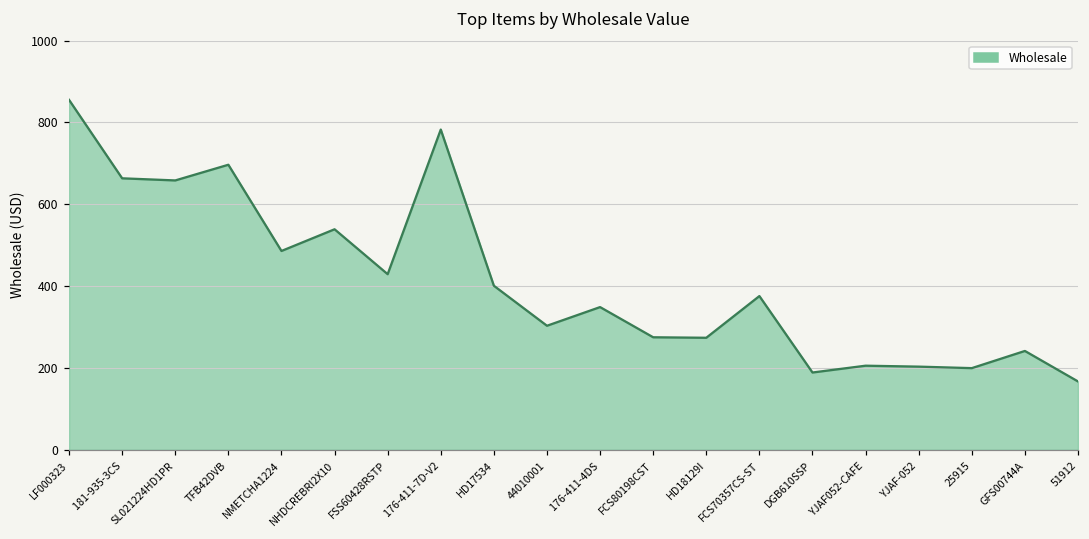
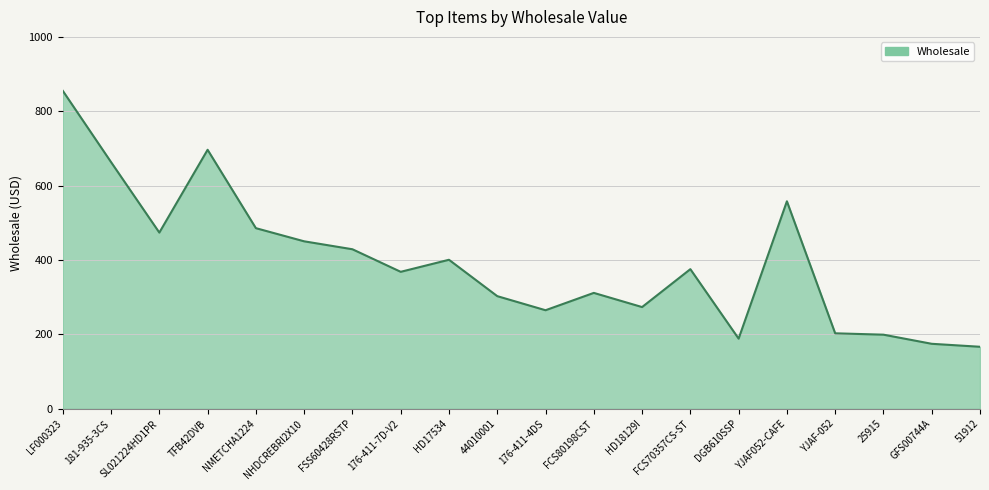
  {
    "LF000323": 860,
    "181-935-3CS": 660,
-   "SL021224HD1PR": 660,
+   "SL021224HD1PR": 470,
    "TFB42DVB": 700,
    "NMETCHA1224": 490,
-   "NHDCREBRI2X10": 540,
+   "NHDCREBRI2X10": 450,
    "FSS60428RSTP": 430,
-   "176-411-7D-V2": 780,
+   "176-411-7D-V2": 370,
    "HD17534": 400,
    "44010001": 300,
-   "176-411-4DS": 350,
-   "FCS80198CST": 270,
+   "176-411-4DS": 270,
+   "FCS80198CST": 310,
    "HD18129I": 270,
    "FCS70357CS-ST": 380,
    "DGB610SSP": 190,
-   "YJAF052-CAFE": 210,
+   "YJAF052-CAFE": 560,
    "YJAF-052": 200,
    "25915": 200,
-   "GFS00744A": 240,
+   "GFS00744A": 170,
    "51912": 170
  }
